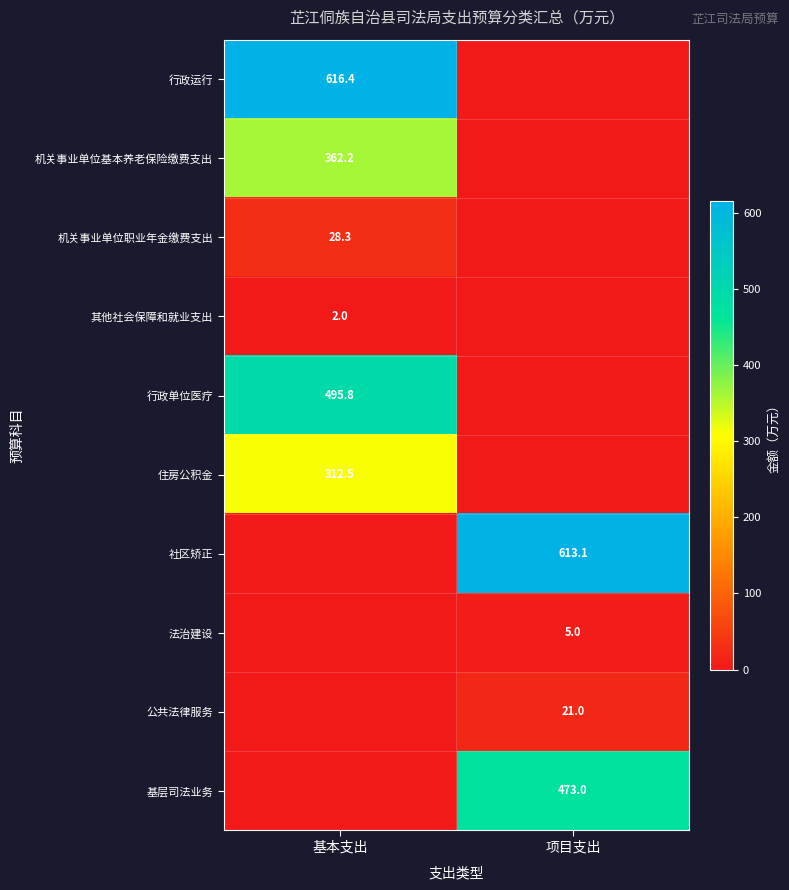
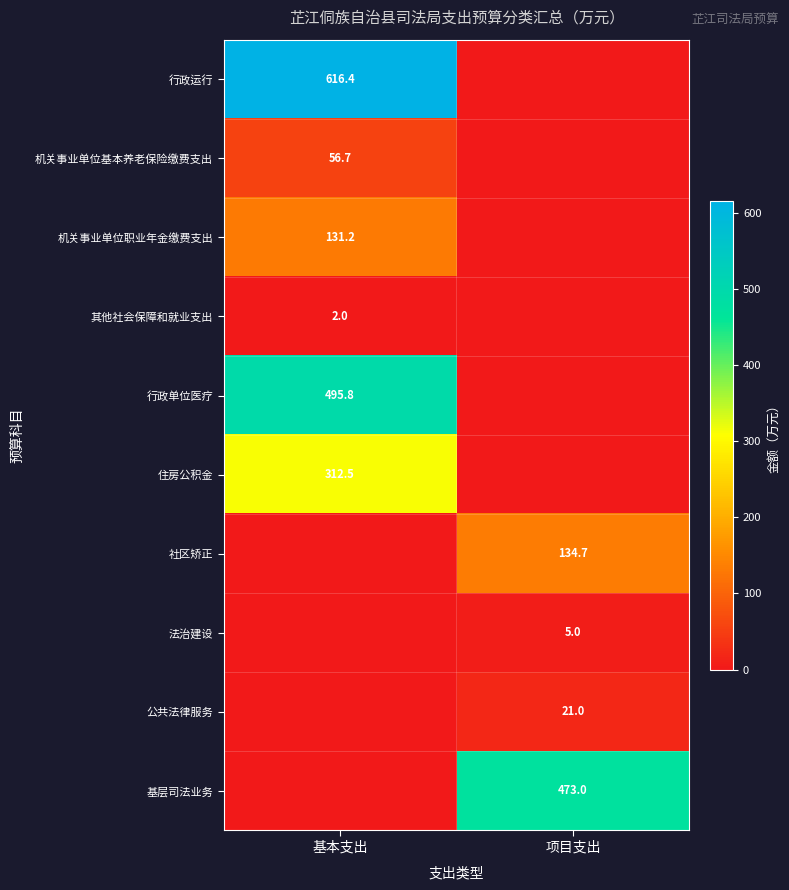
  {
    "行政运行": {
      "基本支出": 616.4
    },
    "机关事业单位基本养老保险缴费支出": {
-     "基本支出": 362.2
+     "基本支出": 56.7
    },
    "机关事业单位职业年金缴费支出": {
-     "基本支出": 28.3
+     "基本支出": 131.2
    },
    "其他社会保障和就业支出": {
      "基本支出": 2.0
    },
    "行政单位医疗": {
      "基本支出": 495.8
    },
    "住房公积金": {
      "基本支出": 312.5
    },
    "社区矫正": {
-     "项目支出": 613.1
+     "项目支出": 134.7
    },
    "法治建设": {
      "项目支出": 5.0
    },
    "公共法律服务": {
      "项目支出": 21.0
    },
    "基层司法业务": {
      "项目支出": 473.0
    }
  }
